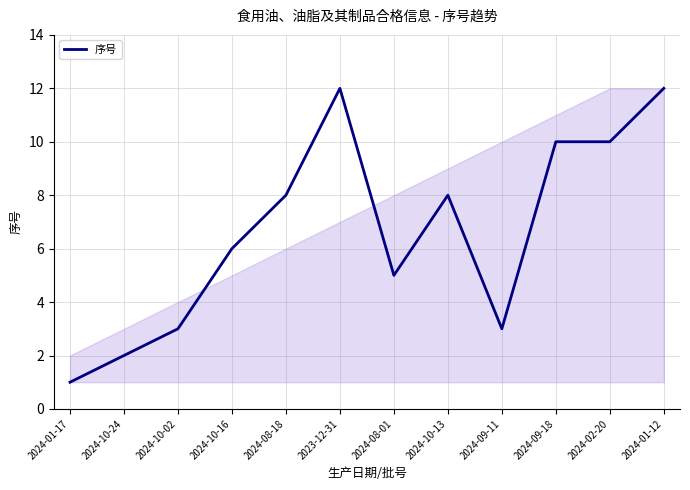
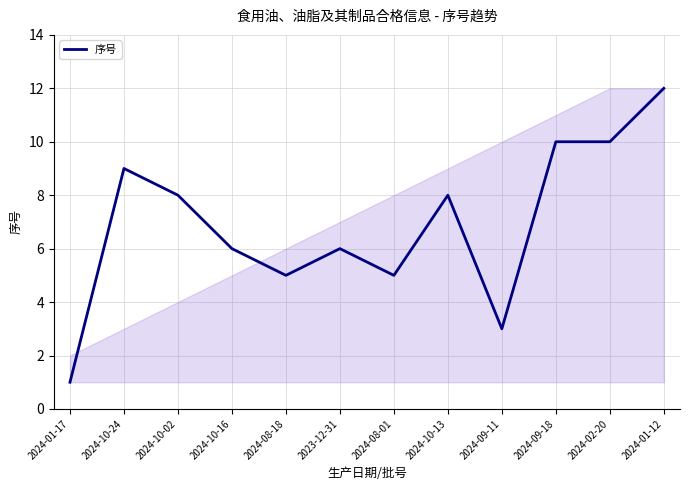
  {
    "序号": {
      "2024-01-17": 1,
-     "2024-10-24": 2,
-     "2024-10-02": 3,
+     "2024-10-24": 9,
+     "2024-10-02": 8,
      "2024-10-16": 6,
-     "2024-08-18": 8,
-     "2023-12-31": 12,
+     "2024-08-18": 5,
+     "2023-12-31": 6,
      "2024-08-01": 5,
      "2024-10-13": 8,
      "2024-09-11": 3,
      "2024-09-18": 10,
      "2024-02-20": 10
    }
  }
